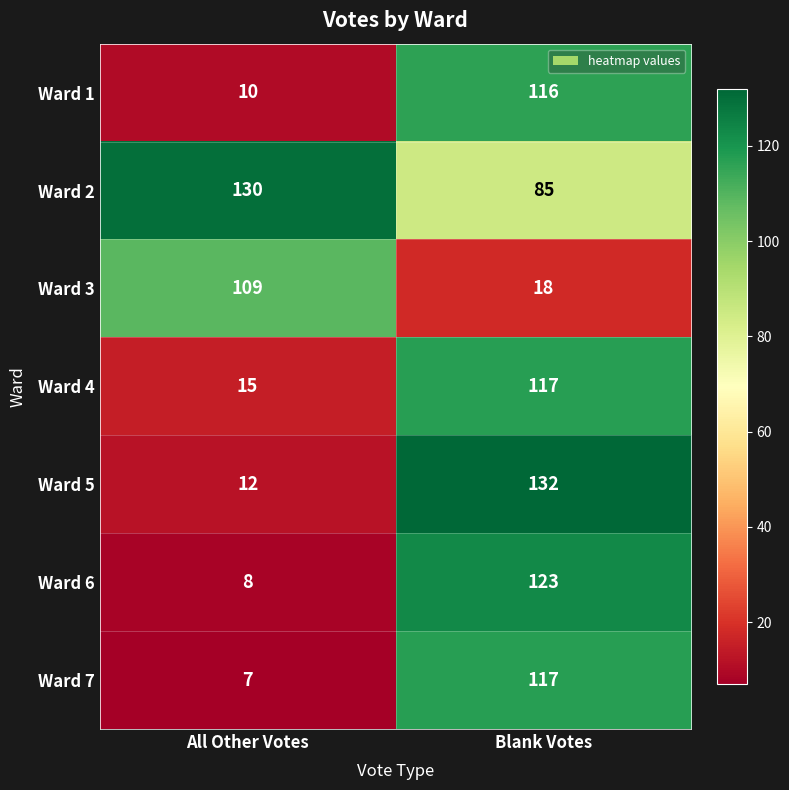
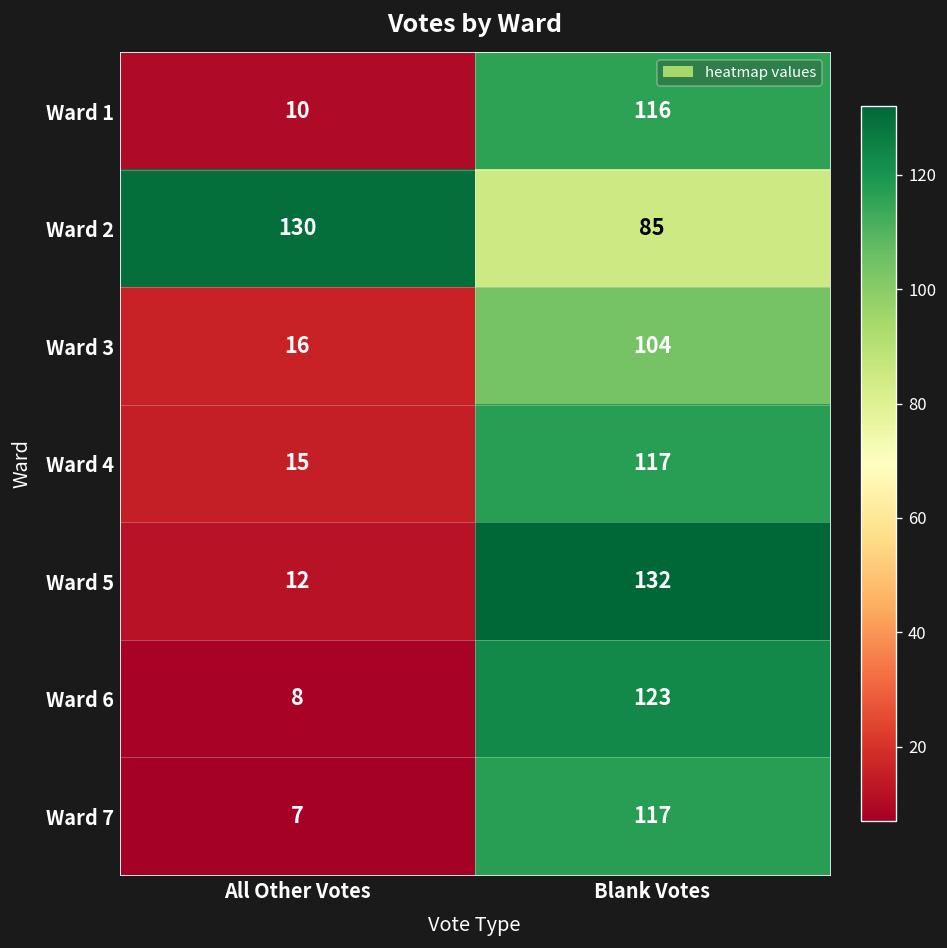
  {
    "Ward 1": {
      "All Other Votes": 10,
      "Blank Votes": 116
    },
    "Ward 2": {
      "All Other Votes": 130,
      "Blank Votes": 85
    },
    "Ward 3": {
-     "All Other Votes": 109,
-     "Blank Votes": 18
+     "All Other Votes": 16,
+     "Blank Votes": 104
    },
    "Ward 4": {
      "All Other Votes": 15,
      "Blank Votes": 117
    },
    "Ward 5": {
      "All Other Votes": 12,
      "Blank Votes": 132
    },
    "Ward 6": {
      "All Other Votes": 8,
      "Blank Votes": 123
    },
    "Ward 7": {
      "All Other Votes": 7,
      "Blank Votes": 117
    }
  }
